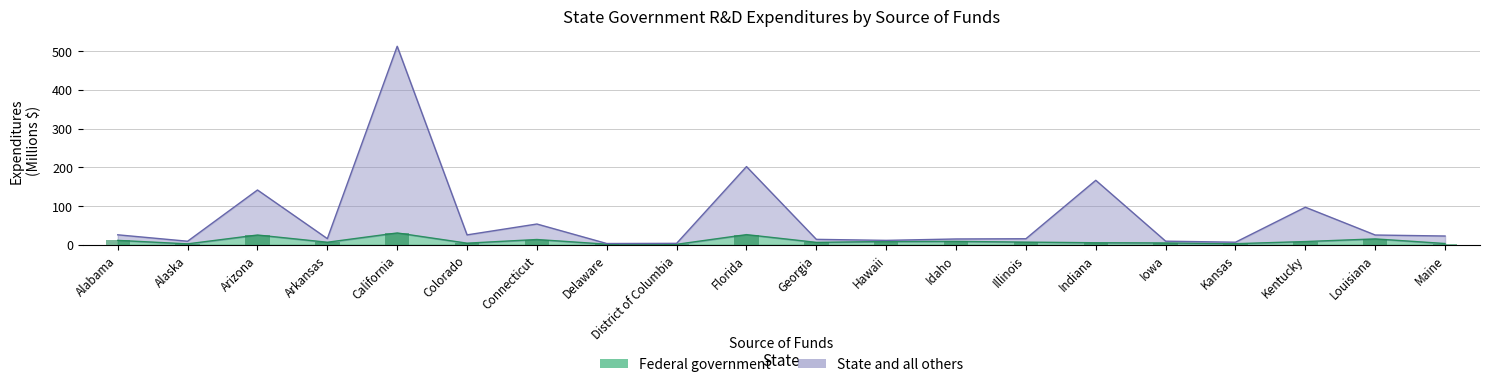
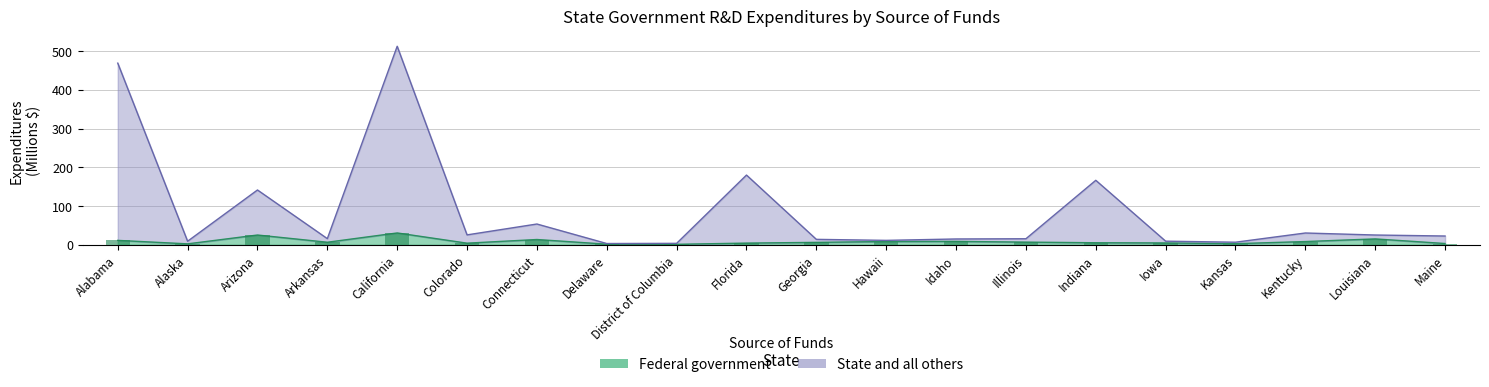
  {
    "Federal government": {
      "Alabama": 10,
      "Alaska": 0,
      "Arizona": 30,
      "Arkansas": 10,
      "California": 30,
      "Colorado": 0,
      "Connecticut": 10,
-     "Florida": 30,
+     "Florida": 0,
      "Georgia": 10,
      "Illinois": 10,
      "Indiana": 10,
      "Kentucky": 10,
      "Louisiana": 20,
      "Maine": 0
    },
    "State and all others": {
-     "Alabama": 10,
+     "Alabama": 460,
      "Alaska": 10,
      "Arizona": 120,
      "Arkansas": 10,
      "California": 480,
      "Colorado": 20,
      "Connecticut": 40,
      "Florida": 180,
      "Georgia": 10,
      "Illinois": 10,
      "Indiana": 160,
-     "Kentucky": 90,
+     "Kentucky": 20,
      "Louisiana": 10,
      "Maine": 20
    }
  }
